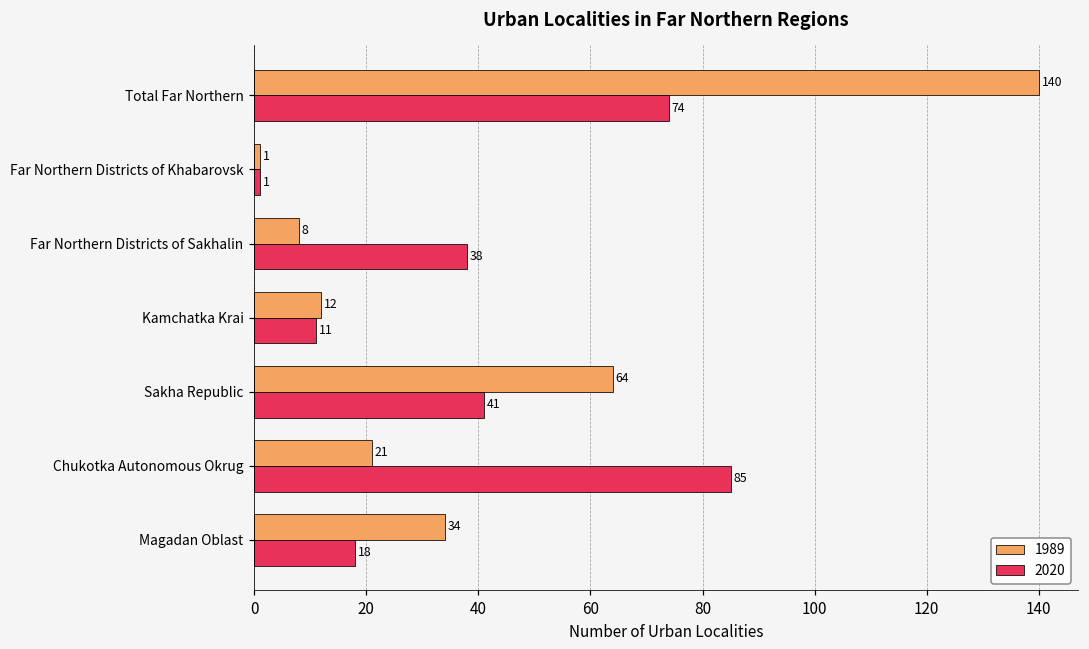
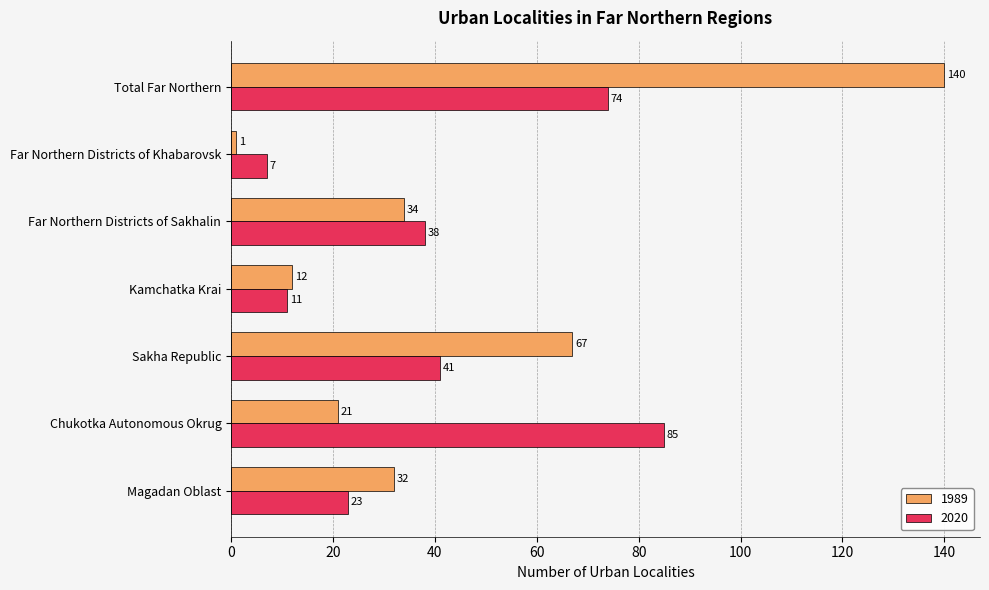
  {
    "1989": {
      "Total Far Northern": 140,
      "Far Northern Districts of Khabarovsk": 1,
-     "Far Northern Districts of Sakhalin": 8,
+     "Far Northern Districts of Sakhalin": 34,
      "Kamchatka Krai": 12,
-     "Sakha Republic": 64,
+     "Sakha Republic": 67,
      "Chukotka Autonomous Okrug": 21,
-     "Magadan Oblast": 34
+     "Magadan Oblast": 32
    },
    "2020": {
      "Total Far Northern": 74,
-     "Far Northern Districts of Khabarovsk": 1,
+     "Far Northern Districts of Khabarovsk": 7,
      "Far Northern Districts of Sakhalin": 38,
      "Kamchatka Krai": 11,
      "Sakha Republic": 41,
      "Chukotka Autonomous Okrug": 85,
-     "Magadan Oblast": 18
+     "Magadan Oblast": 23
    }
  }
